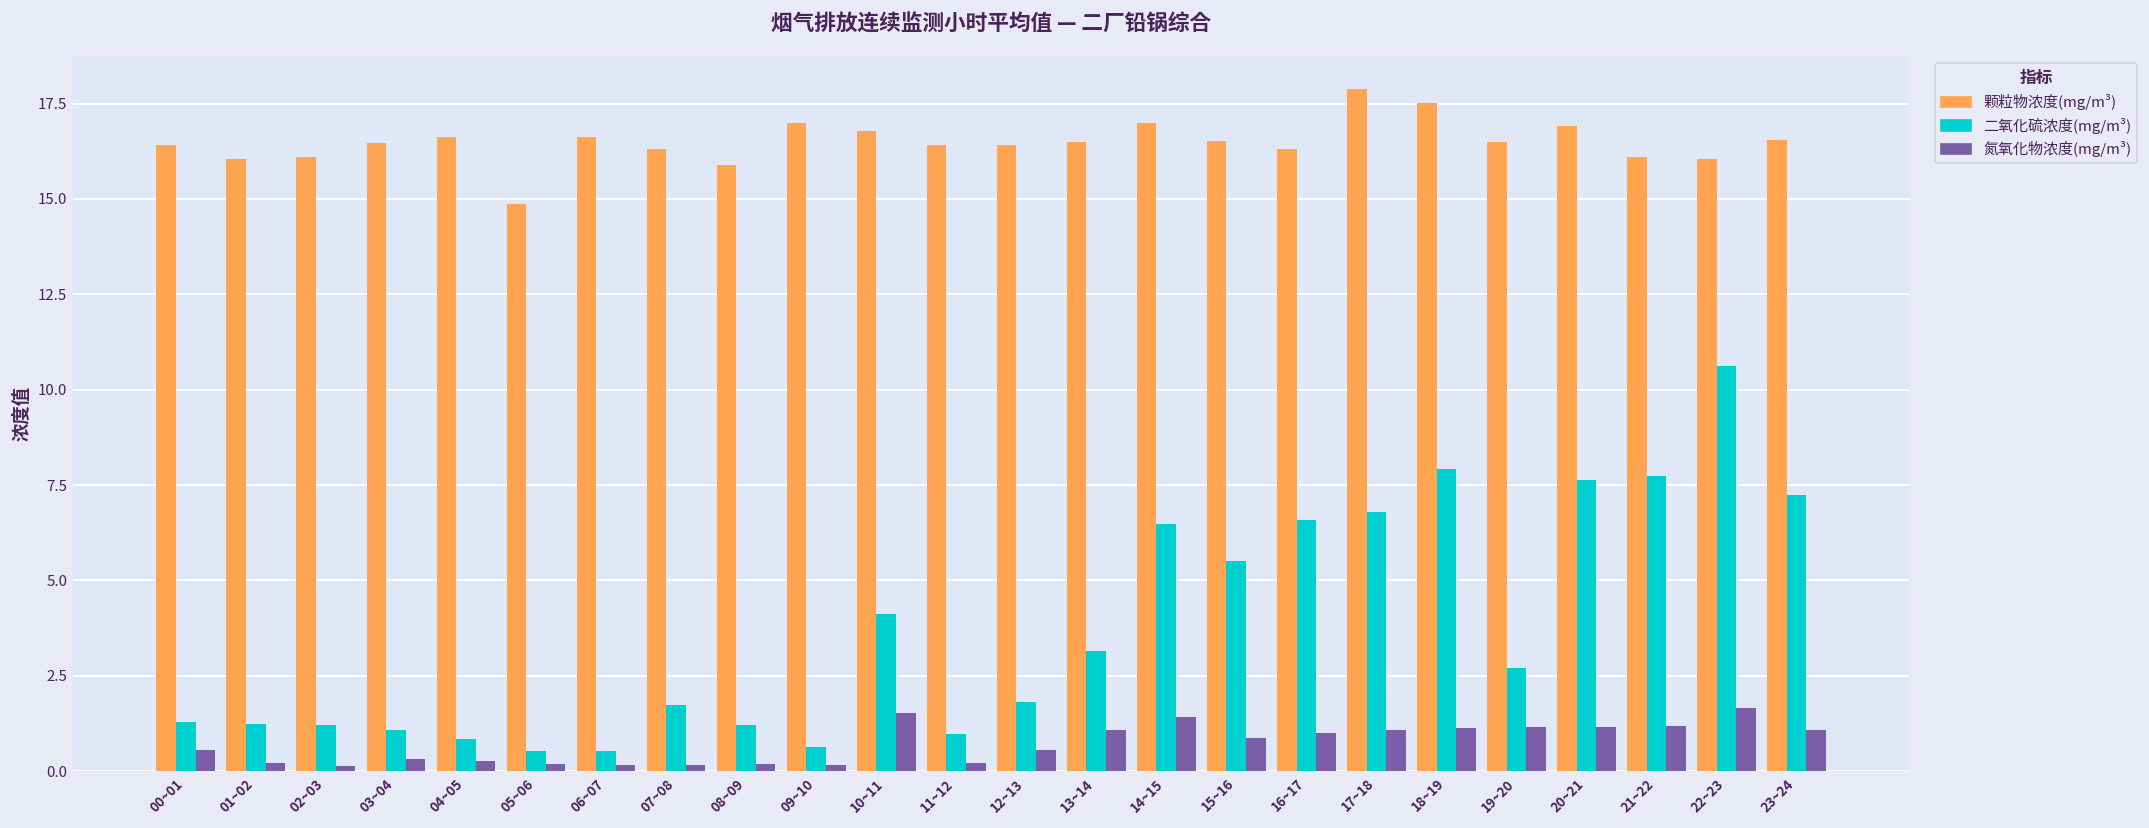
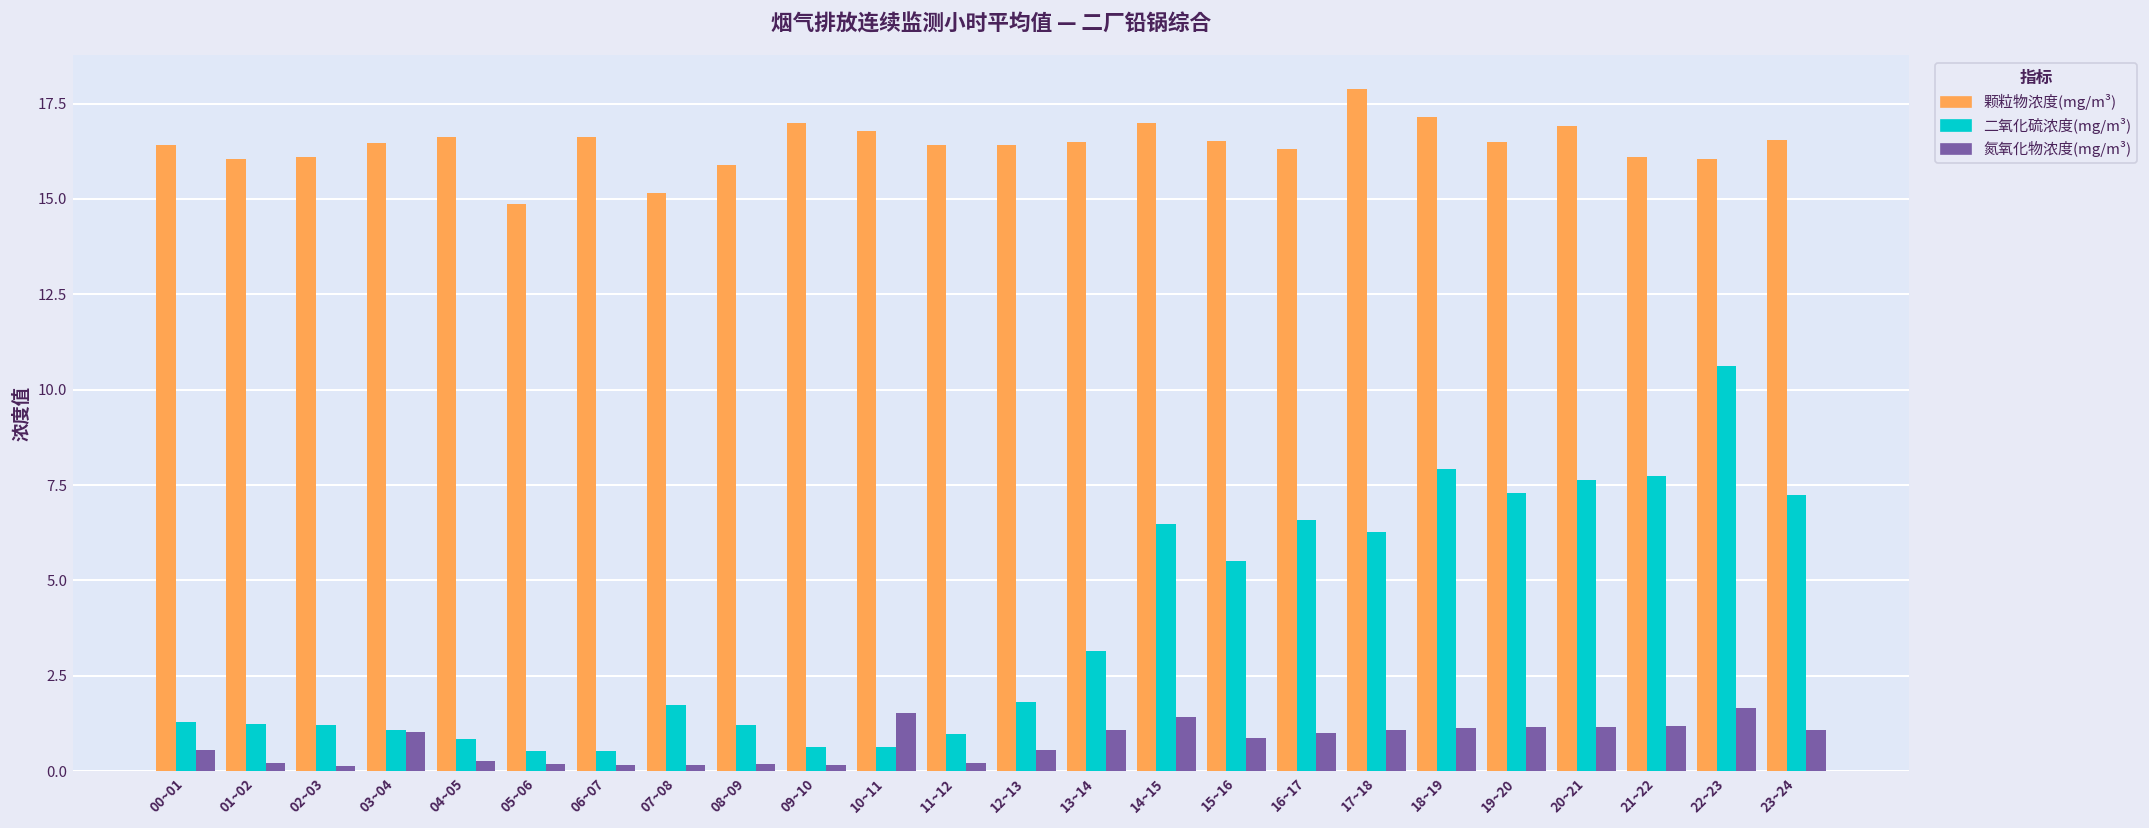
  {
    "颗粒物浓度(mg/m³)": {
      "00~01": 16.4,
      "01~02": 16.1,
      "02~03": 16.1,
      "03~04": 16.5,
      "04~05": 16.6,
      "05~06": 14.9,
      "06~07": 16.6,
-     "07~08": 16.3,
+     "07~08": 15.2,
      "08~09": 15.9,
      "09~10": 17.0,
      "10~11": 16.8,
      "11~12": 16.4,
      "12~13": 16.4,
      "13~14": 16.5,
      "14~15": 17.0,
      "15~16": 16.5,
      "16~17": 16.3,
      "17~18": 17.9,
-     "18~19": 17.5,
+     "18~19": 17.2,
      "19~20": 16.5,
      "20~21": 16.9,
      "21~22": 16.1,
      "22~23": 16.0,
      "23~24": 16.5
    },
    "二氧化硫浓度(mg/m³)": {
      "00~01": 1.3,
      "01~02": 1.2,
      "02~03": 1.2,
      "03~04": 1.1,
      "04~05": 0.9,
      "05~06": 0.5,
      "06~07": 0.5,
      "07~08": 1.7,
      "08~09": 1.2,
      "09~10": 0.6,
-     "10~11": 4.1,
+     "10~11": 0.6,
      "11~12": 1.0,
      "12~13": 1.8,
      "13~14": 3.2,
      "14~15": 6.5,
      "15~16": 5.5,
      "16~17": 6.6,
-     "17~18": 6.8,
+     "17~18": 6.3,
      "18~19": 7.9,
-     "19~20": 2.7,
+     "19~20": 7.3,
      "20~21": 7.6,
      "21~22": 7.7,
      "22~23": 10.6,
      "23~24": 7.3
    },
    "氮氧化物浓度(mg/m³)": {
      "00~01": 0.6,
      "01~02": 0.2,
      "02~03": 0.1,
-     "03~04": 0.3,
+     "03~04": 1.0,
      "04~05": 0.3,
      "05~06": 0.2,
      "06~07": 0.2,
      "07~08": 0.2,
      "08~09": 0.2,
      "09~10": 0.2,
      "10~11": 1.5,
      "11~12": 0.2,
      "12~13": 0.5,
      "13~14": 1.1,
      "14~15": 1.4,
      "15~16": 0.9,
      "16~17": 1.0,
      "17~18": 1.1,
      "18~19": 1.1,
      "19~20": 1.2,
      "20~21": 1.2,
      "21~22": 1.2,
      "22~23": 1.6,
      "23~24": 1.1
    }
  }
